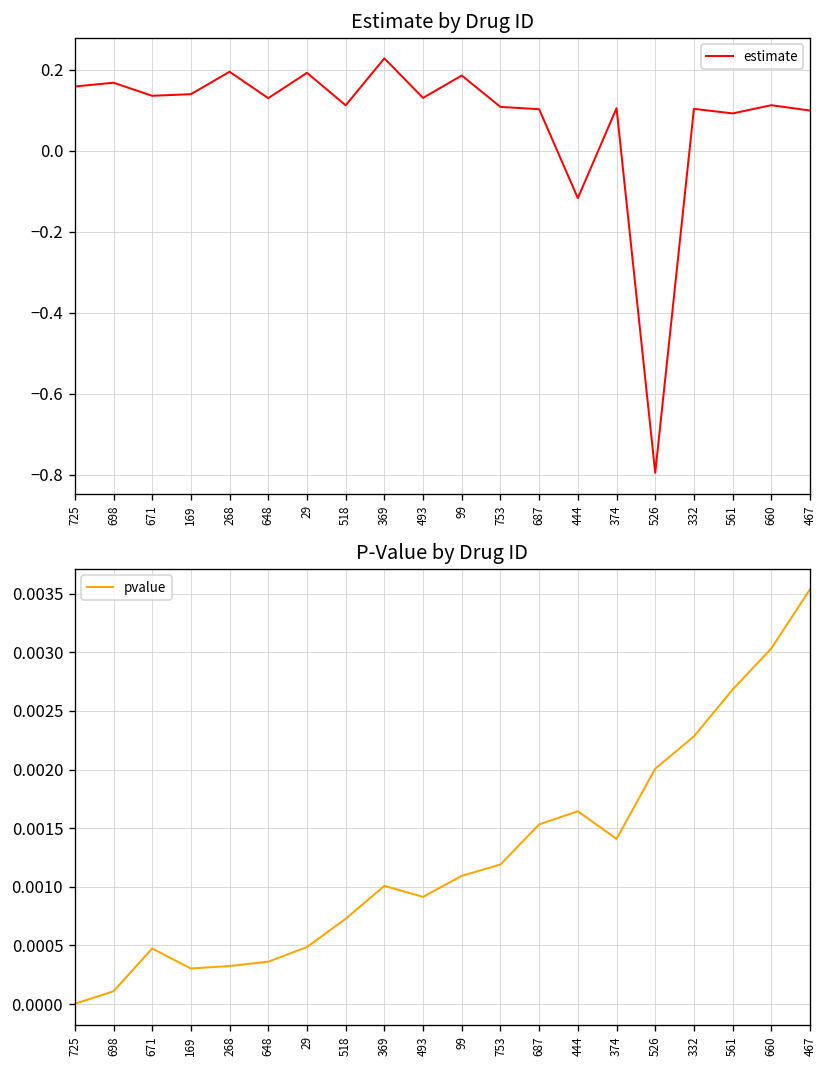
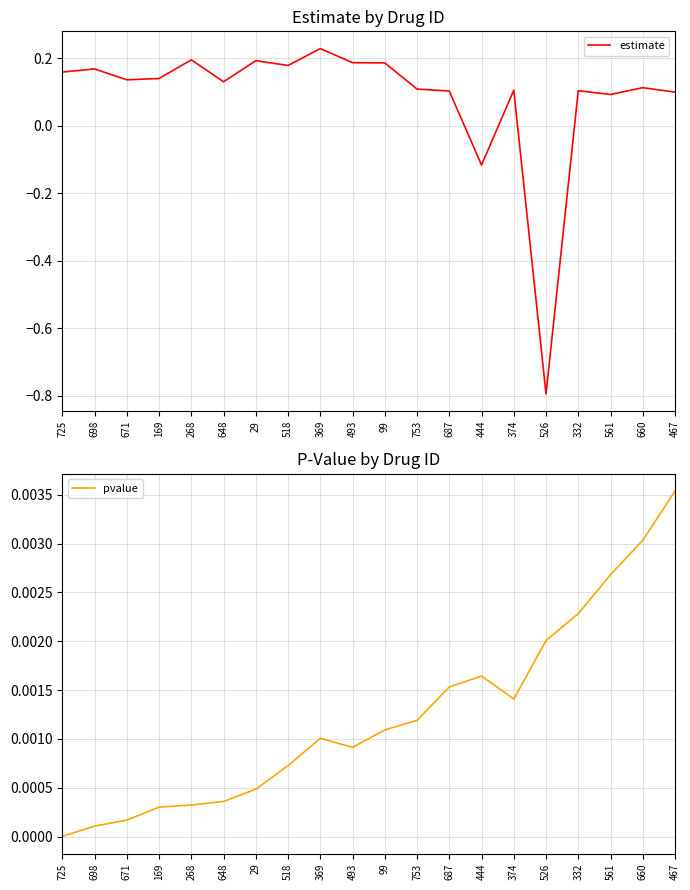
  {
    "Estimate by Drug ID": {
      "725": 0.16,
      "698": 0.17,
      "671": 0.14,
      "169": 0.14,
      "268": 0.19,
      "648": 0.13,
      "29": 0.19,
-     "518": 0.11,
+     "518": 0.18,
      "369": 0.23,
-     "493": 0.13,
+     "493": 0.19,
      "99": 0.19,
      "753": 0.11,
      "687": 0.10,
      "444": -0.12,
      "374": 0.10,
      "526": -0.79,
      "332": 0.10,
      "561": 0.09,
      "660": 0.11,
      "467": 0.10
    },
    "P-Value by Drug ID": {
      "725": 0.0000,
      "698": 0.0001,
-     "671": 0.0005,
+     "671": 0.0002,
      "169": 0.0003,
      "268": 0.0003,
      "648": 0.0004,
      "29": 0.0005,
      "518": 0.0007,
      "369": 0.0010,
      "493": 0.0009,
      "99": 0.0011,
      "753": 0.0012,
      "687": 0.0015,
      "444": 0.0016,
      "374": 0.0014,
      "526": 0.0020,
      "332": 0.0023,
      "561": 0.0027,
      "660": 0.0030,
      "467": 0.0035
    }
  }
